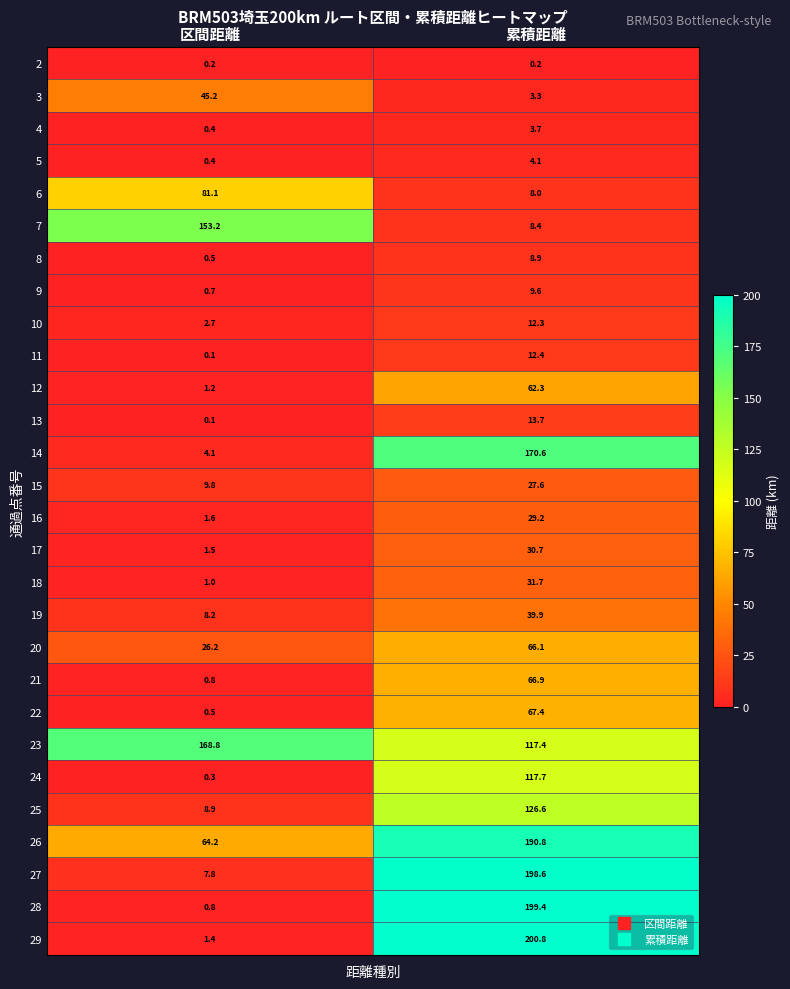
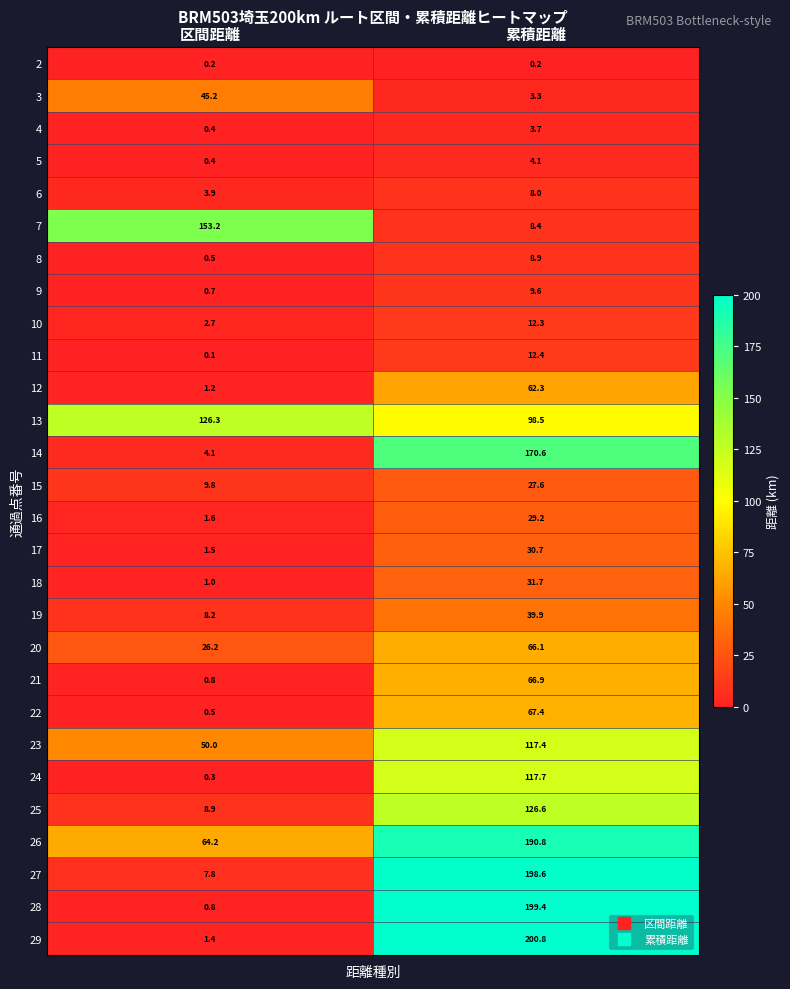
  {
    "2": {
      "区間距離": 0.2,
      "累積距離": 0.2
    },
    "3": {
      "区間距離": 45.2,
      "累積距離": 3.3
    },
    "4": {
      "区間距離": 0.4,
      "累積距離": 3.7
    },
    "5": {
      "区間距離": 0.4,
      "累積距離": 4.1
    },
    "6": {
-     "区間距離": 81.1,
+     "区間距離": 3.9,
      "累積距離": 8.0
    },
    "7": {
      "区間距離": 153.2,
      "累積距離": 8.4
    },
    "8": {
      "区間距離": 0.5,
      "累積距離": 8.9
    },
    "9": {
      "区間距離": 0.7,
      "累積距離": 9.6
    },
    "10": {
      "区間距離": 2.7,
      "累積距離": 12.3
    },
    "11": {
      "区間距離": 0.1,
      "累積距離": 12.4
    },
    "12": {
      "区間距離": 1.2,
      "累積距離": 62.3
    },
    "13": {
-     "区間距離": 0.1,
-     "累積距離": 13.7
+     "区間距離": 126.3,
+     "累積距離": 98.5
    },
    "14": {
      "区間距離": 4.1,
      "累積距離": 170.6
    },
    "15": {
      "区間距離": 9.8,
      "累積距離": 27.6
    },
    "16": {
      "区間距離": 1.6,
      "累積距離": 29.2
    },
    "17": {
      "区間距離": 1.5,
      "累積距離": 30.7
    },
    "18": {
      "区間距離": 1.0,
      "累積距離": 31.7
    },
    "19": {
      "区間距離": 8.2,
      "累積距離": 39.9
    },
    "20": {
      "区間距離": 26.2,
      "累積距離": 66.1
    },
    "21": {
      "区間距離": 0.8,
      "累積距離": 66.9
    },
    "22": {
      "区間距離": 0.5,
      "累積距離": 67.4
    },
    "23": {
-     "区間距離": 168.8,
+     "区間距離": 50.0,
      "累積距離": 117.4
    },
    "24": {
      "区間距離": 0.3,
      "累積距離": 117.7
    },
    "25": {
      "区間距離": 8.9,
      "累積距離": 126.6
    },
    "26": {
      "区間距離": 64.2,
      "累積距離": 190.8
    },
    "27": {
      "区間距離": 7.8,
      "累積距離": 198.6
    },
    "28": {
      "区間距離": 0.8,
      "累積距離": 199.4
    },
    "29": {
      "区間距離": 1.4,
      "累積距離": 200.8
    }
  }
